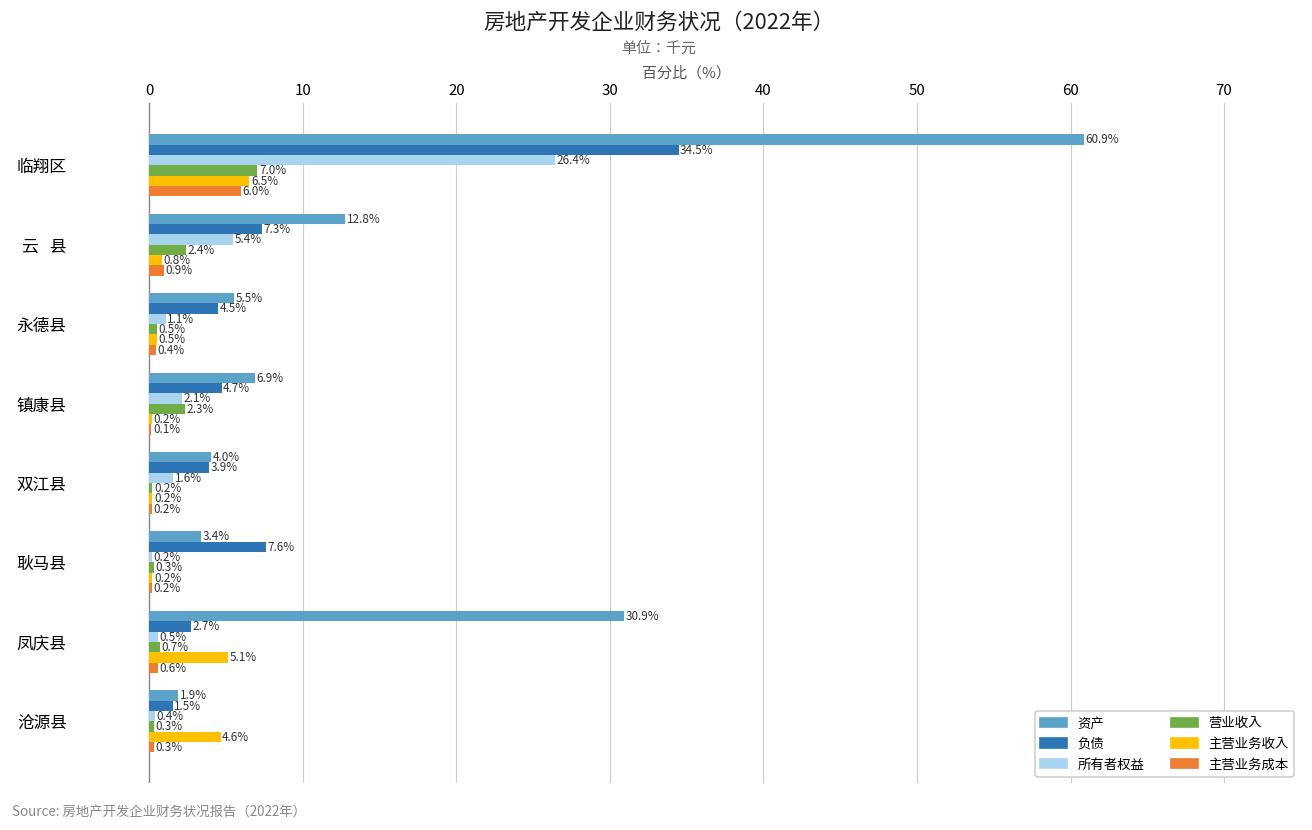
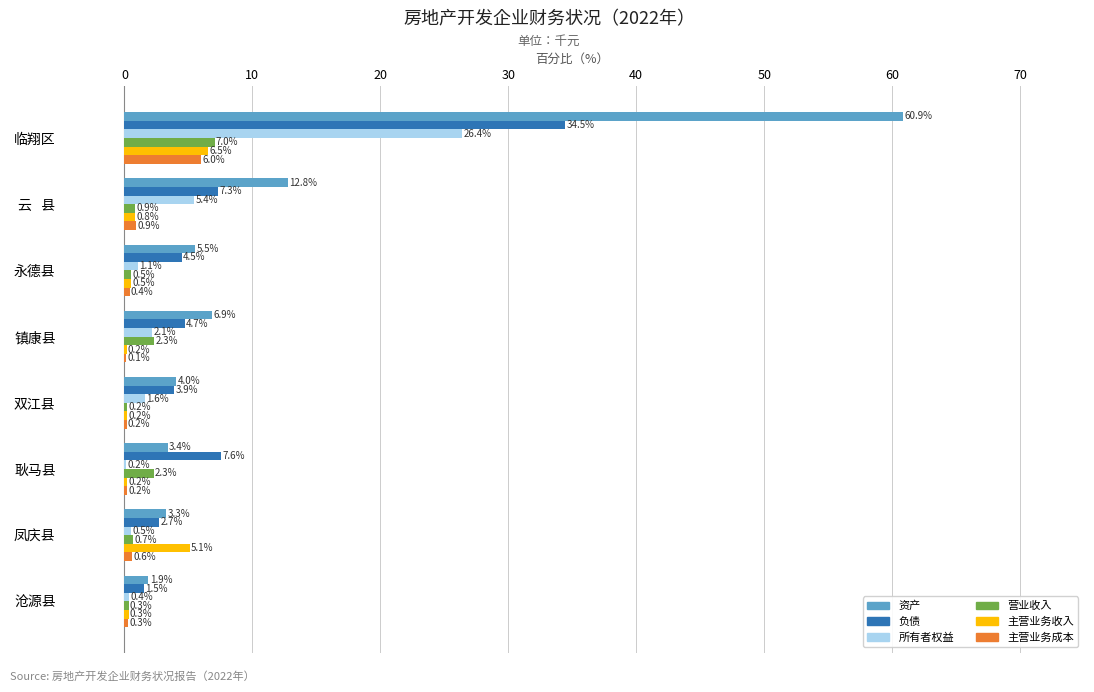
  {
    "资产": {
      "临翔区": "60.9%",
      "云 县": "12.8%",
      "永德县": "5.5%",
      "镇康县": "6.9%",
      "双江县": "4.0%",
      "耿马县": "3.4%",
-     "凤庆县": "30.9%",
+     "凤庆县": "3.3%",
      "沧源县": "1.9%"
    },
    "负债": {
      "临翔区": "34.5%",
      "云 县": "7.3%",
      "永德县": "4.5%",
      "镇康县": "4.7%",
      "双江县": "3.9%",
      "耿马县": "7.6%",
      "凤庆县": "2.7%",
      "沧源县": "1.5%"
    },
    "所有者权益": {
      "临翔区": "26.4%",
      "云 县": "5.4%",
      "永德县": "1.1%",
      "镇康县": "2.1%",
      "双江县": "1.6%",
      "耿马县": "0.2%",
      "凤庆县": "0.5%",
      "沧源县": "0.4%"
    },
    "营业收入": {
      "临翔区": "7.0%",
-     "云 县": "2.4%",
+     "云 县": "0.9%",
      "永德县": "0.5%",
      "镇康县": "2.3%",
      "双江县": "0.2%",
-     "耿马县": "0.3%",
+     "耿马县": "2.3%",
      "凤庆县": "0.7%",
      "沧源县": "0.3%"
    },
    "主营业务收入": {
      "临翔区": "6.5%",
      "云 县": "0.8%",
      "永德县": "0.5%",
      "镇康县": "0.2%",
      "双江县": "0.2%",
      "耿马县": "0.2%",
      "凤庆县": "5.1%",
-     "沧源县": "4.6%"
+     "沧源县": "0.3%"
    },
    "主营业务成本": {
      "临翔区": "6.0%",
      "云 县": "0.9%",
      "永德县": "0.4%",
      "镇康县": "0.1%",
      "双江县": "0.2%",
      "耿马县": "0.2%",
      "凤庆县": "0.6%",
      "沧源县": "0.3%"
    }
  }
